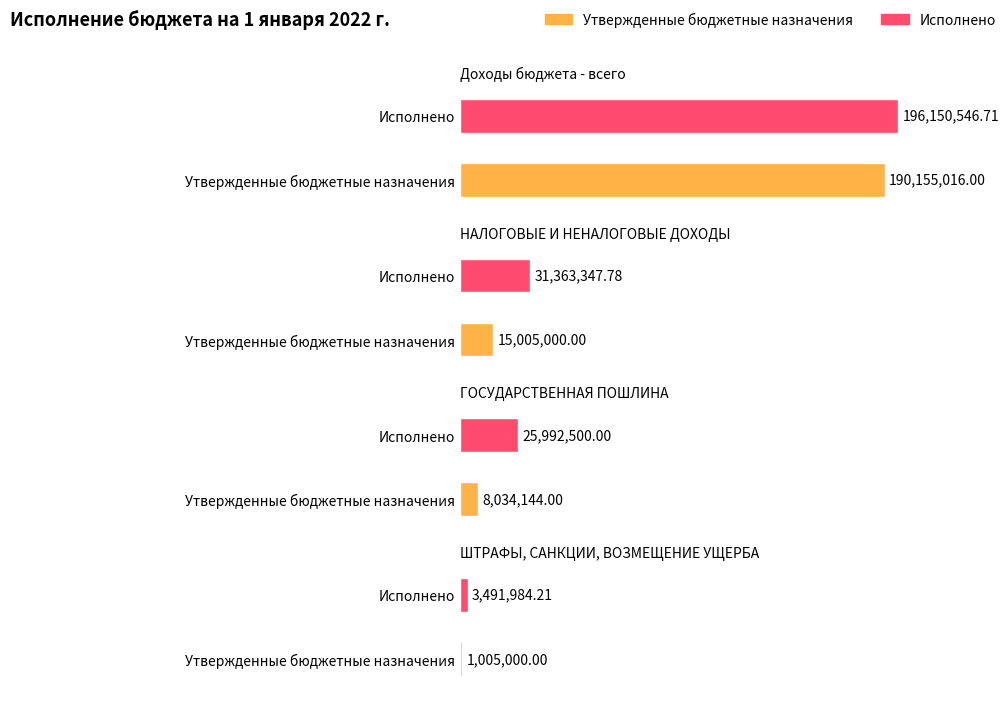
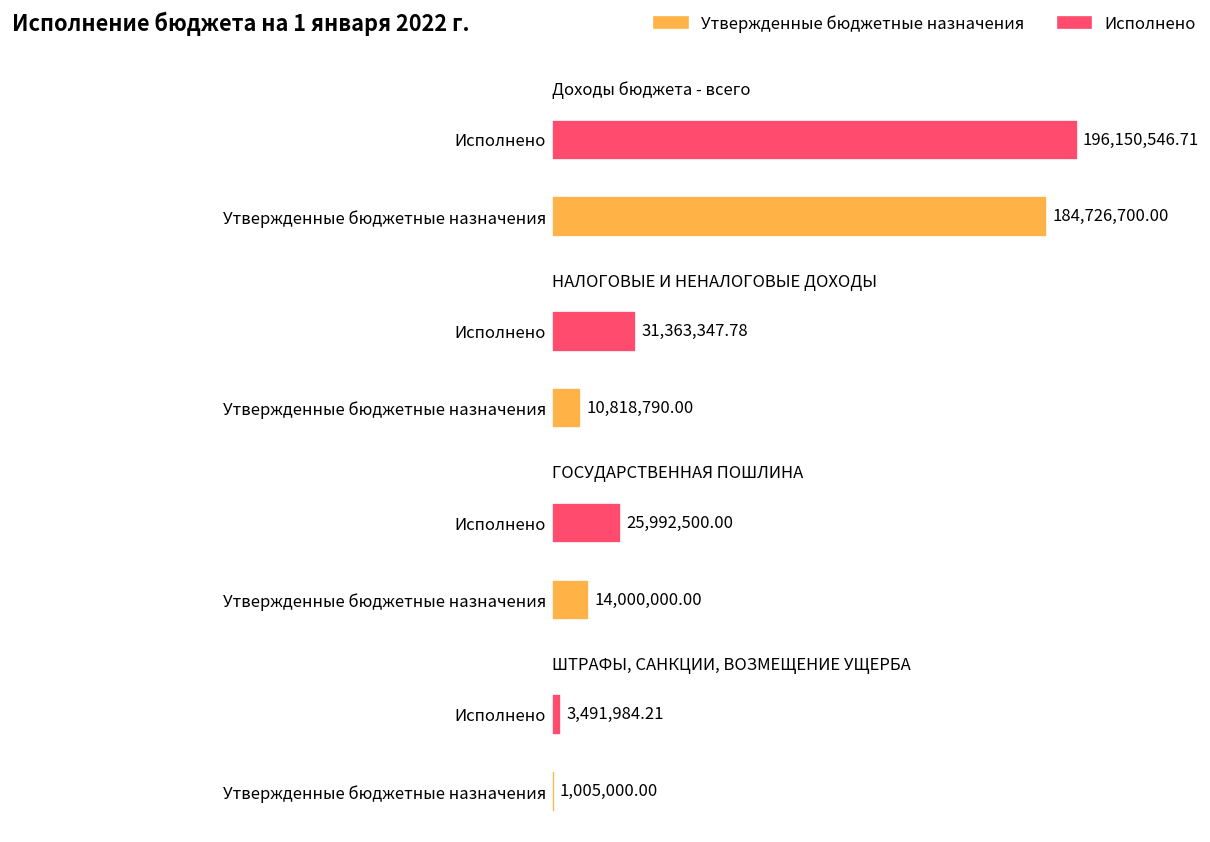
  {
    "Доходы бюджета - всего": {
      "Исполнено": "196,150,546.71",
-     "Утвержденные бюджетные назначения": "190,155,016.00"
+     "Утвержденные бюджетные назначения": "184,726,700.00"
    },
    "НАЛОГОВЫЕ И НЕНАЛОГОВЫЕ ДОХОДЫ": {
      "Исполнено": "31,363,347.78",
-     "Утвержденные бюджетные назначения": "15,005,000.00"
+     "Утвержденные бюджетные назначения": "10,818,790.00"
    },
    "ГОСУДАРСТВЕННАЯ ПОШЛИНА": {
      "Исполнено": "25,992,500.00",
-     "Утвержденные бюджетные назначения": "8,034,144.00"
+     "Утвержденные бюджетные назначения": "14,000,000.00"
    },
    "ШТРАФЫ, САНКЦИИ, ВОЗМЕЩЕНИЕ УЩЕРБА": {
      "Исполнено": "3,491,984.21",
      "Утвержденные бюджетные назначения": "1,005,000.00"
    }
  }
